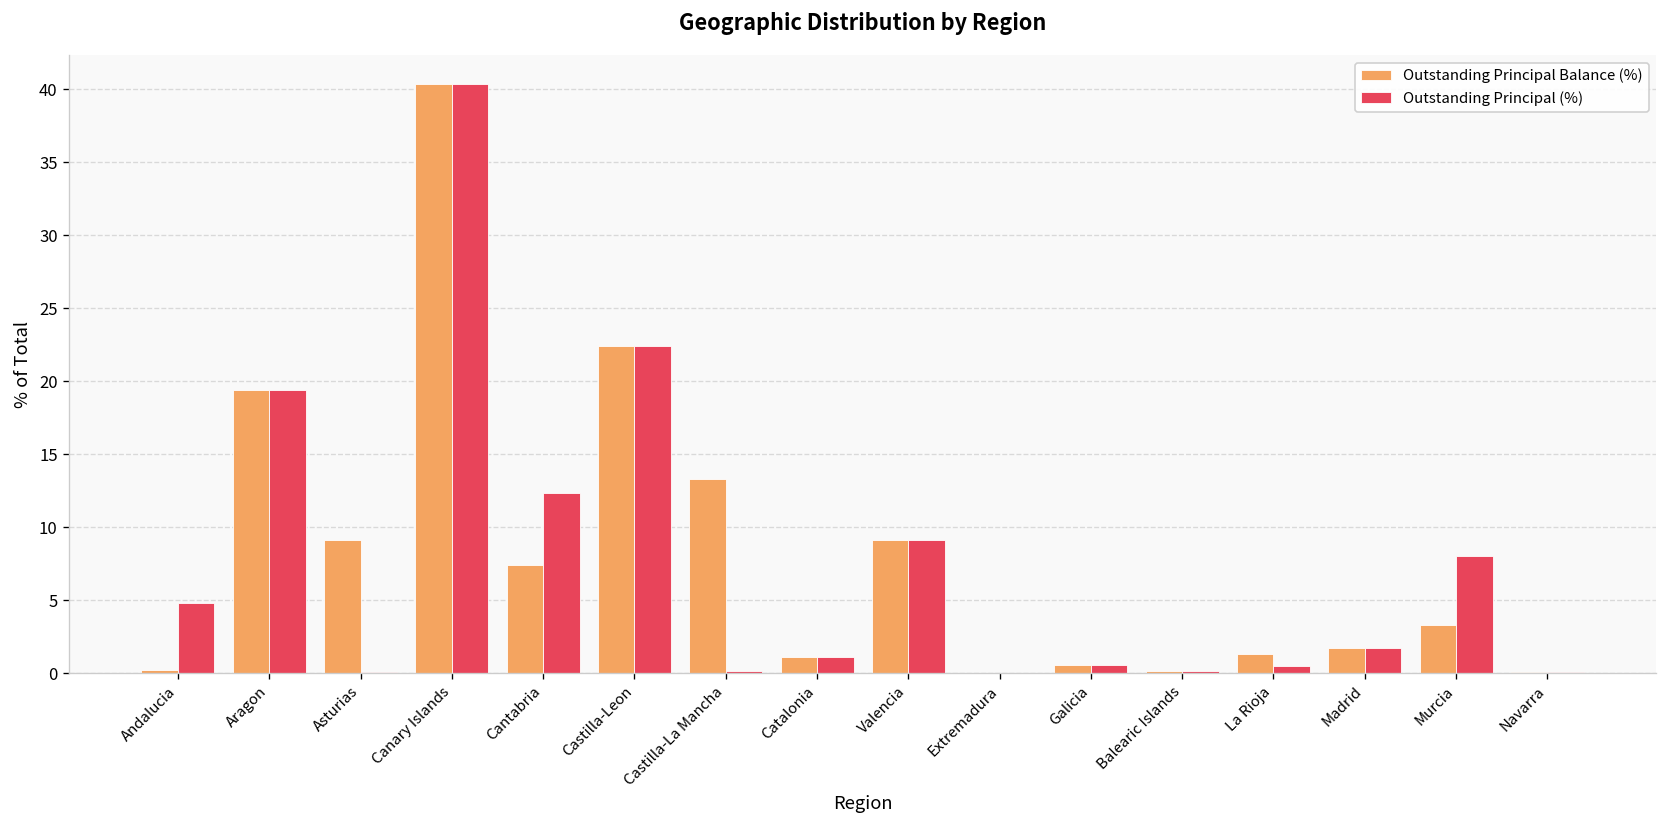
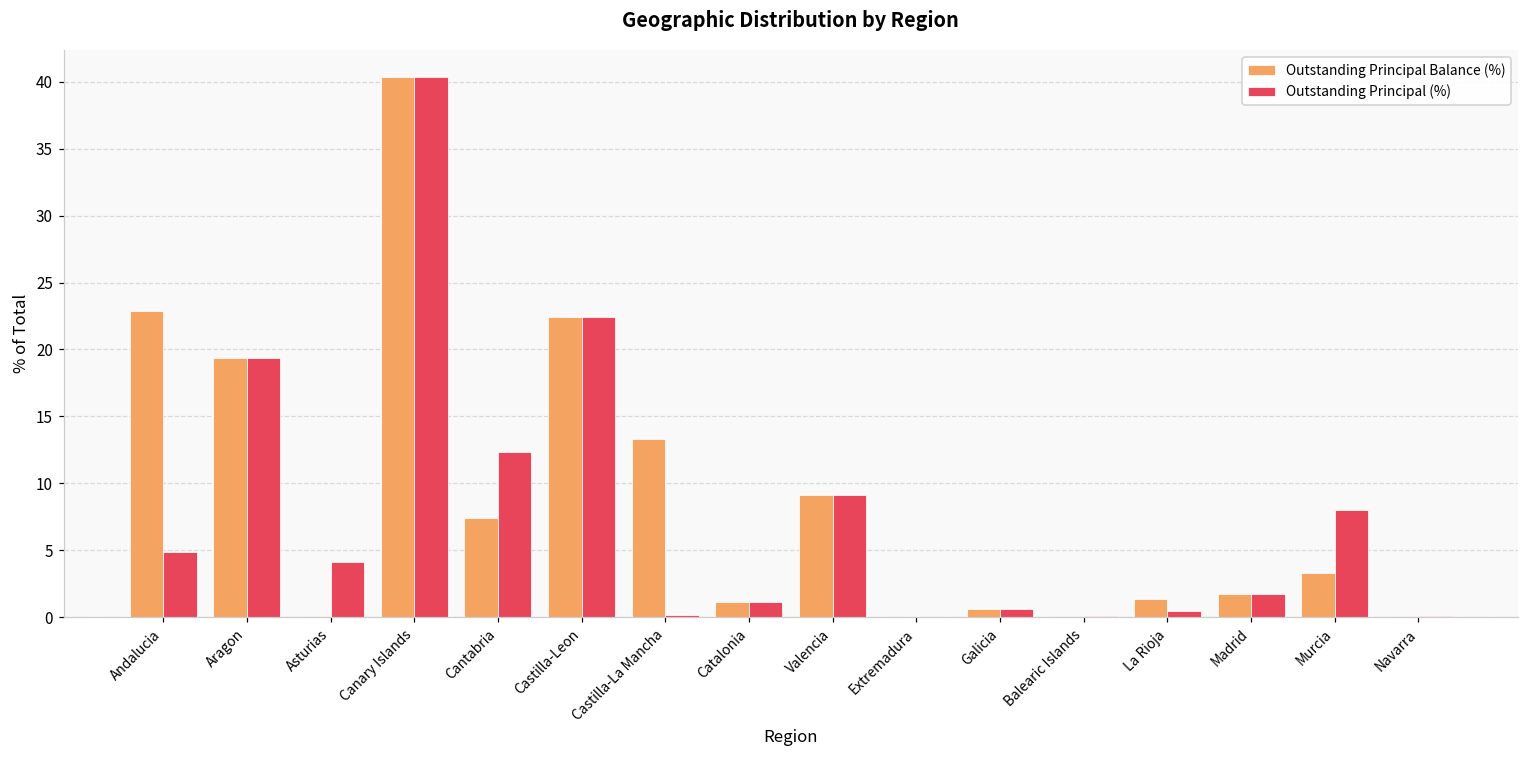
  {
    "Outstanding Principal Balance (%)": {
-     "Andalucia": 0.2,
+     "Andalucia": 22.9,
      "Aragon": 19.4,
-     "Asturias": 9.1,
+     "Asturias": 0.1,
      "Canary Islands": 40.3,
      "Cantabria": 7.4,
      "Castilla-Leon": 22.4,
      "Castilla-La Mancha": 13.3,
      "Catalonia": 1.1,
      "Valencia": 9.1,
      "Galicia": 0.6,
      "La Rioja": 1.4,
      "Madrid": 1.7,
      "Murcia": 3.3
    },
    "Outstanding Principal (%)": {
      "Andalucia": 4.8,
      "Aragon": 19.4,
-     "Asturias": 0.1,
+     "Asturias": 4.1,
      "Canary Islands": 40.3,
      "Cantabria": 12.3,
      "Castilla-Leon": 22.4,
      "Catalonia": 1.1,
      "Valencia": 9.1,
      "Galicia": 0.6,
      "La Rioja": 0.5,
      "Madrid": 1.7,
      "Murcia": 8.0
    }
  }
